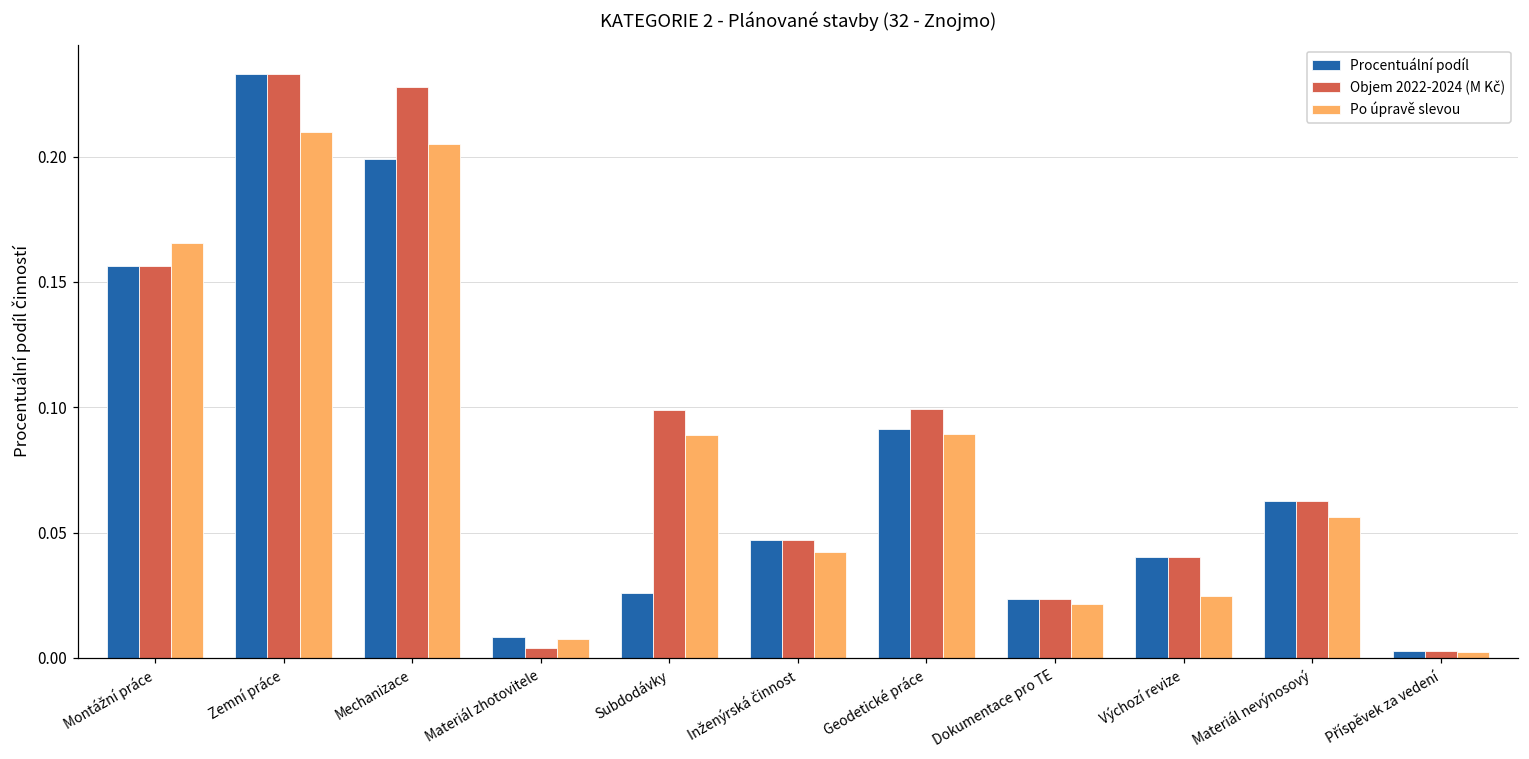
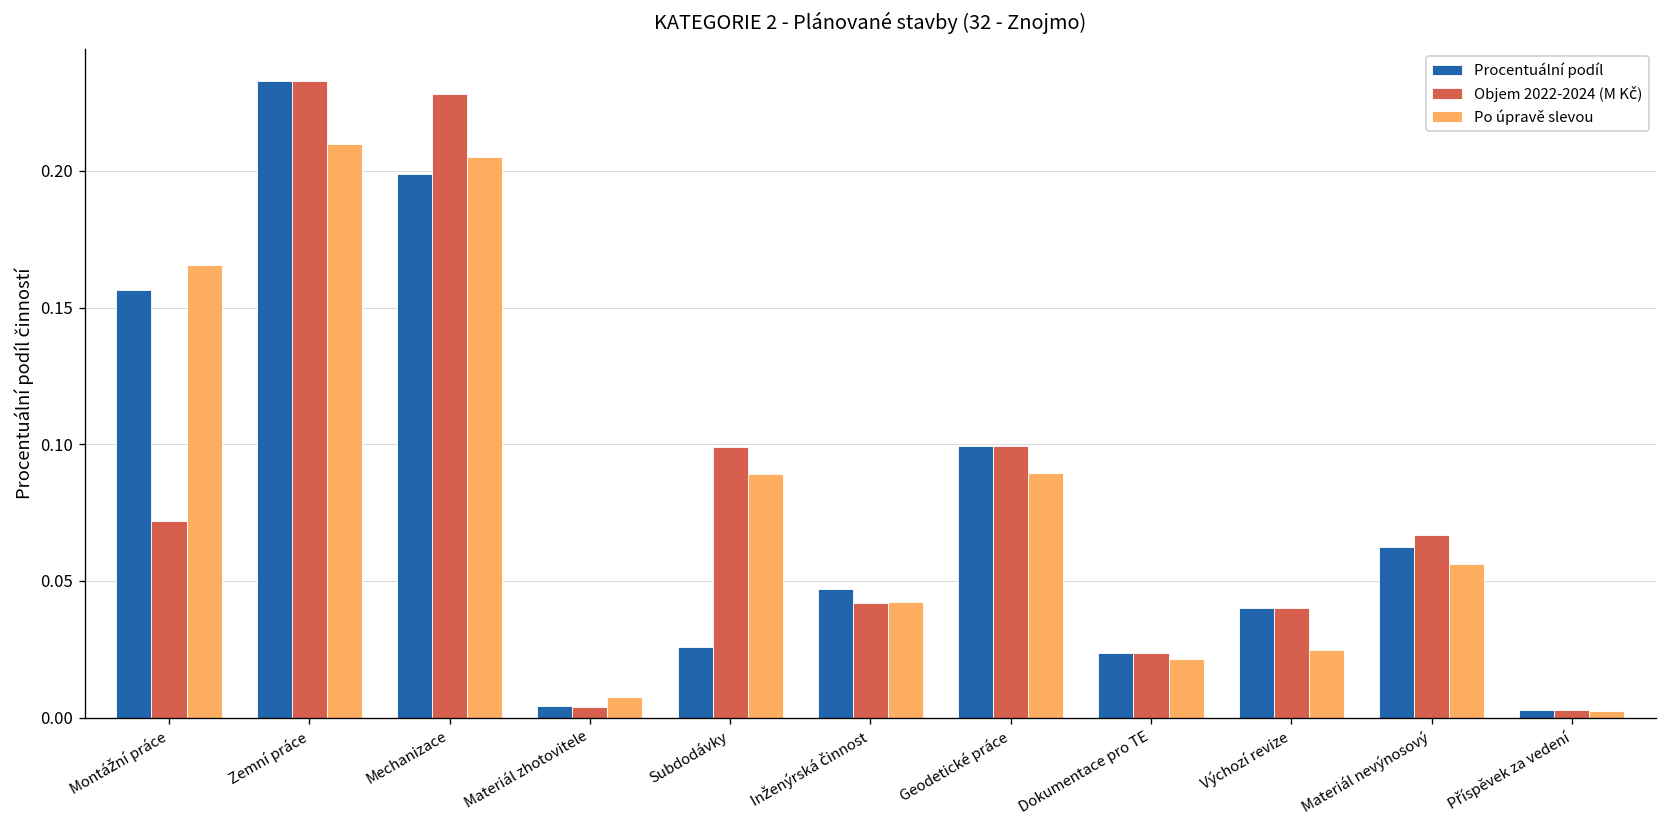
  {
    "Procentuální podíl": {
      "Montážní práce": 0.156,
      "Zemní práce": 0.233,
      "Mechanizace": 0.199,
-     "Materiál zhotovitele": 0.008,
+     "Materiál zhotovitele": 0.004,
      "Subdodávky": 0.026,
      "Inženýrská činnost": 0.047,
-     "Geodetické práce": 0.091,
+     "Geodetické práce": 0.099,
      "Dokumentace pro TE": 0.024,
      "Výchozí revize": 0.040,
      "Materiál nevýnosový": 0.063,
      "Příspěvek za vedení": 0.003
    },
    "Objem 2022-2024 (M Kč)": {
-     "Montážní práce": 0.156,
+     "Montážní práce": 0.072,
      "Zemní práce": 0.233,
      "Mechanizace": 0.228,
      "Materiál zhotovitele": 0.004,
      "Subdodávky": 0.099,
-     "Inženýrská činnost": 0.047,
+     "Inženýrská činnost": 0.042,
      "Geodetické práce": 0.099,
      "Dokumentace pro TE": 0.024,
      "Výchozí revize": 0.040,
-     "Materiál nevýnosový": 0.063,
+     "Materiál nevýnosový": 0.067,
      "Příspěvek za vedení": 0.003
    },
    "Po úpravě slevou": {
      "Montážní práce": 0.165,
      "Zemní práce": 0.210,
      "Mechanizace": 0.205,
      "Materiál zhotovitele": 0.007,
      "Subdodávky": 0.089,
      "Inženýrská činnost": 0.042,
      "Geodetické práce": 0.089,
      "Dokumentace pro TE": 0.021,
      "Výchozí revize": 0.025,
      "Materiál nevýnosový": 0.056,
      "Příspěvek za vedení": 0.002
    }
  }
